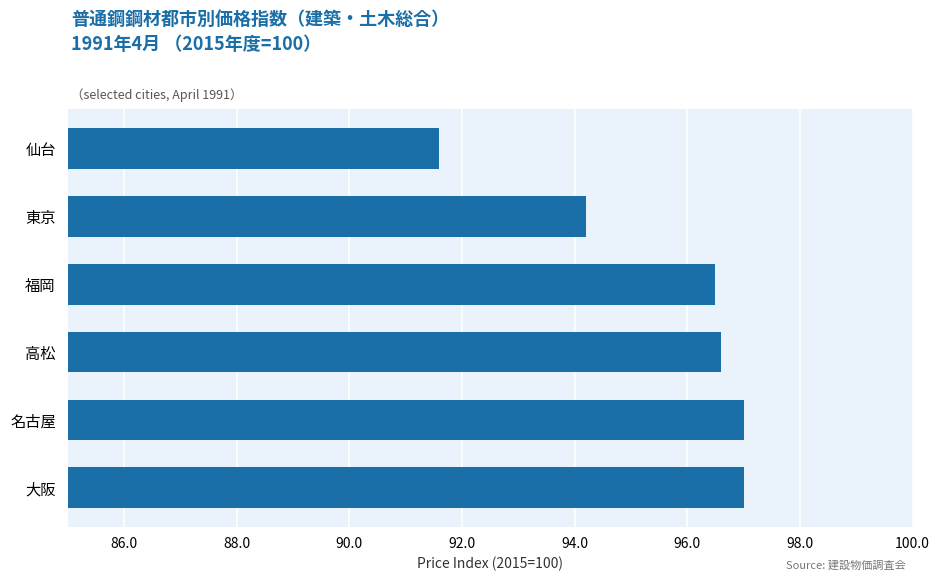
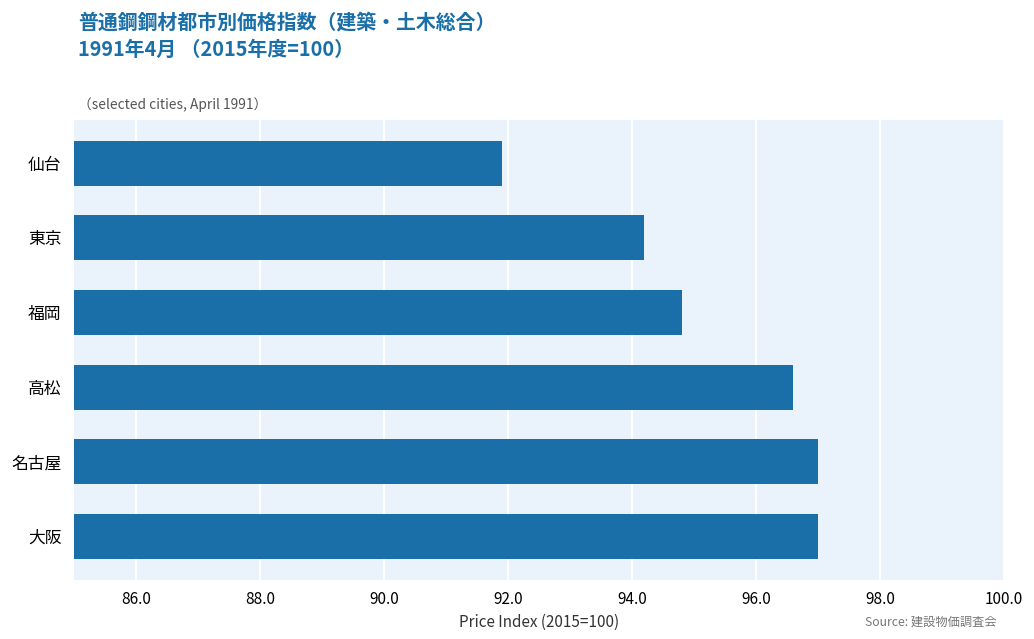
  {
-   "仙台": 91.6,
+   "仙台": 91.9,
    "東京": 94.2,
-   "福岡": 96.5,
+   "福岡": 94.8,
    "高松": 96.6,
    "名古屋": 97.0,
    "大阪": 97.0
  }
